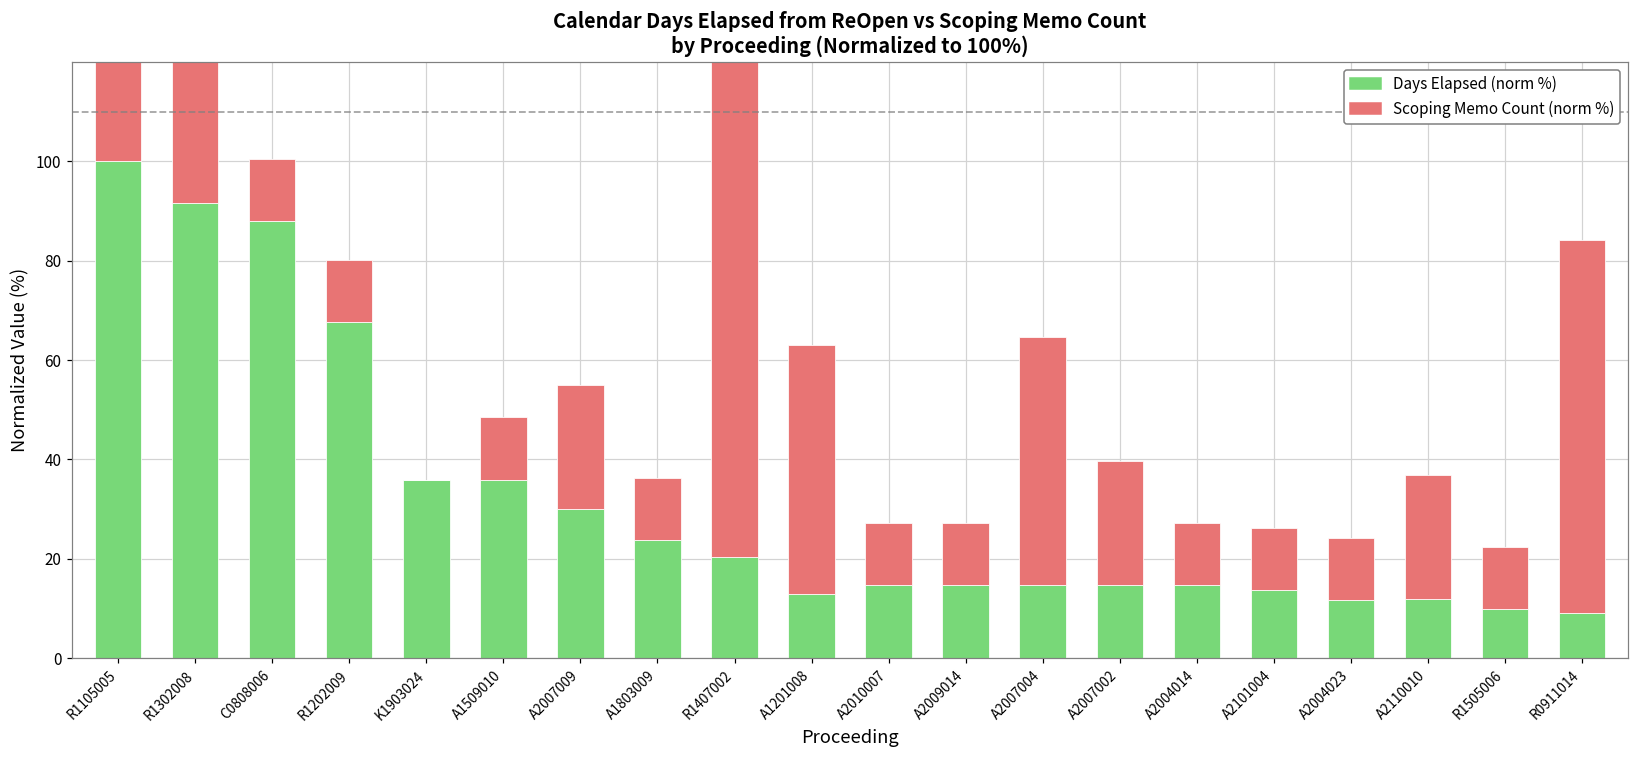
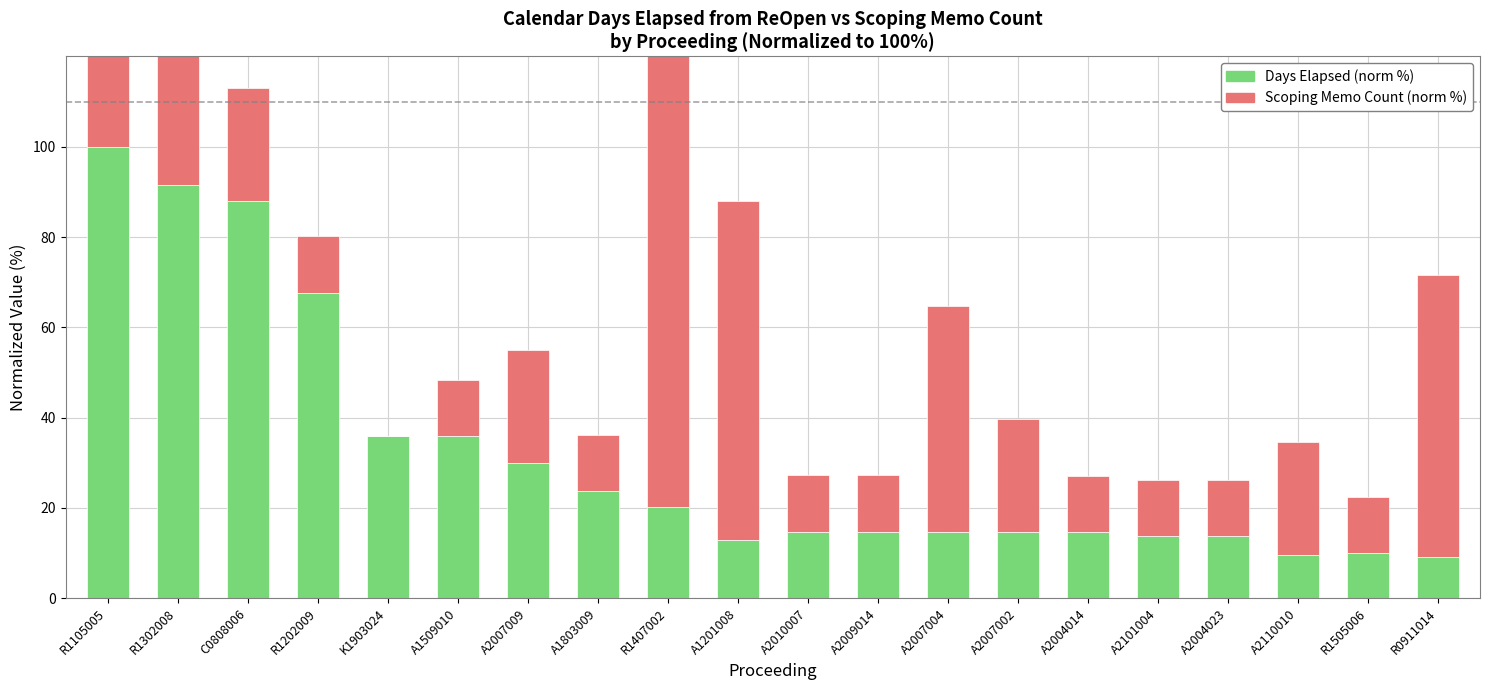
  {
    "Days Elapsed (norm %)": {
      "R1105005": 100,
      "R1302008": 92,
      "C0808006": 88,
      "R1202009": 68,
      "K1903024": 36,
      "A1509010": 36,
      "A2007009": 30,
      "A1803009": 24,
      "R1407002": 20,
      "A1201008": 13,
      "A2010007": 15,
      "A2009014": 15,
      "A2007004": 15,
      "A2007002": 15,
      "A2004014": 15,
      "A2101004": 14,
-     "A2004023": 12,
-     "A2110010": 12,
+     "A2004023": 14,
+     "A2110010": 10,
      "R1505006": 10,
      "R0911014": 9
    },
    "Scoping Memo Count (norm %)": {
-     "C0808006": 13,
+     "C0808006": 25,
      "R1202009": 13,
      "K1903024": 0,
      "A1509010": 13,
      "A2007009": 25,
      "A1803009": 13,
      "R1407002": 100,
-     "A1201008": 50,
+     "A1201008": 75,
      "A2010007": 13,
      "A2009014": 13,
      "A2007004": 50,
      "A2007002": 25,
      "A2004014": 13,
      "A2101004": 13,
      "A2004023": 13,
      "A2110010": 25,
      "R1505006": 13,
-     "R0911014": 75
+     "R0911014": 63
    }
  }
